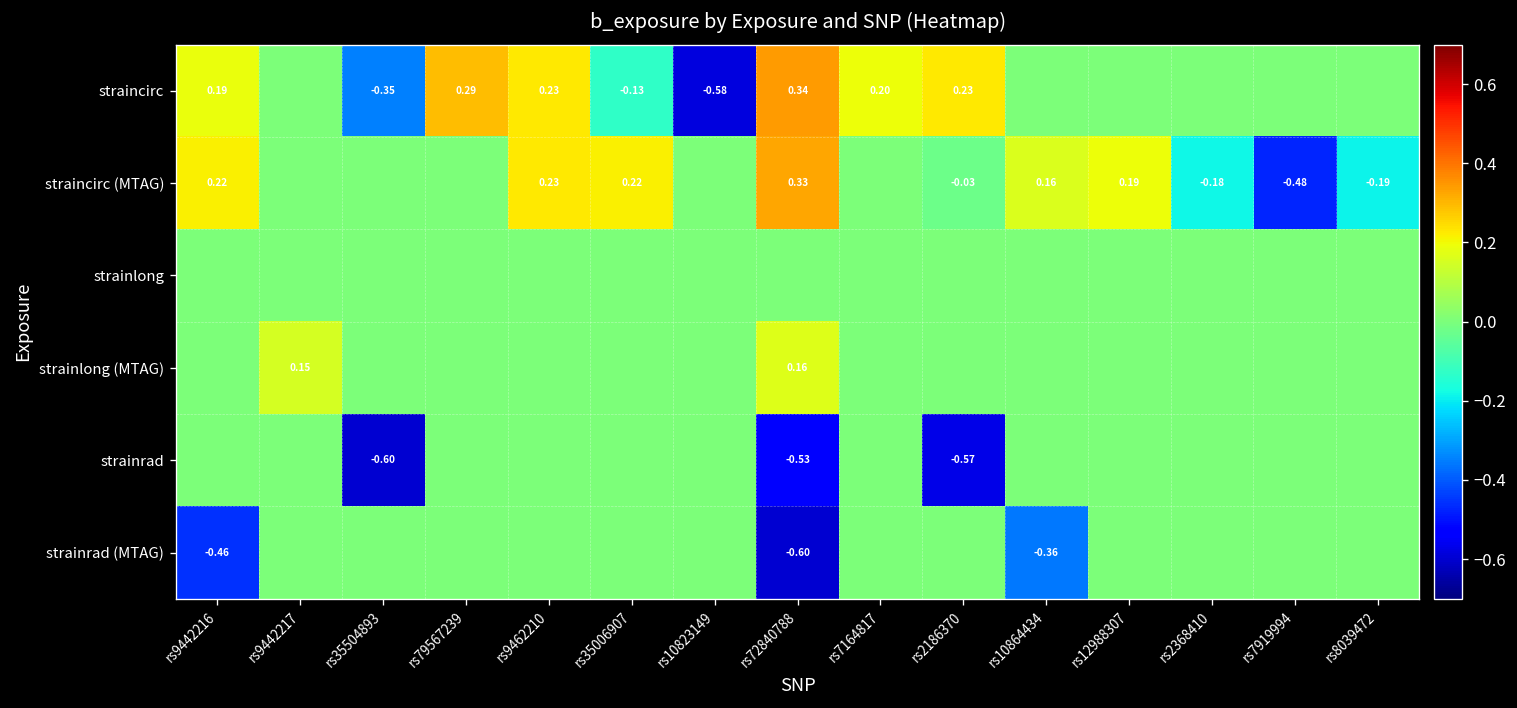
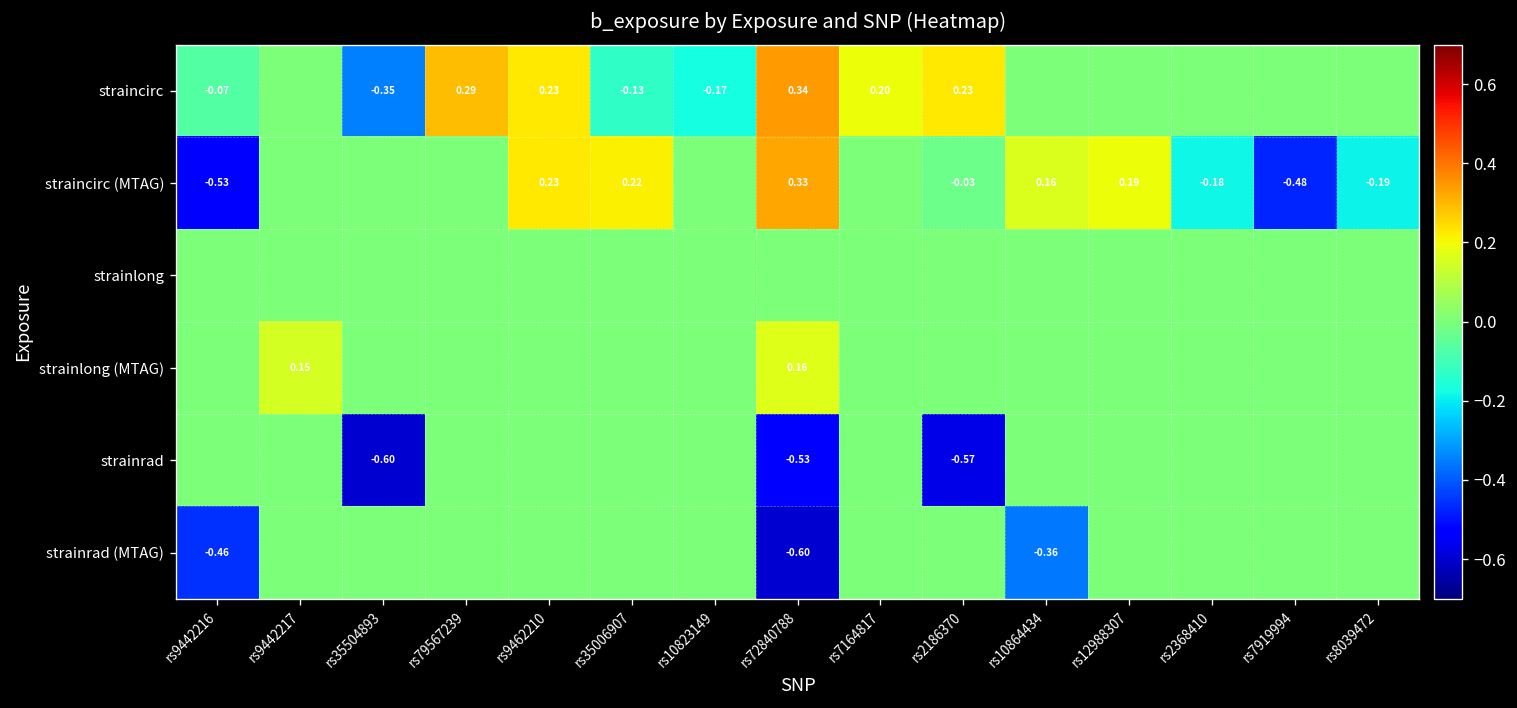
  {
    "straincirc": {
-     "rs9442216": 0.19,
+     "rs9442216": -0.07,
      "rs35504893": -0.35,
      "rs79567239": 0.29,
      "rs9462210": 0.23,
      "rs35006907": -0.13,
-     "rs10823149": -0.58,
+     "rs10823149": -0.17,
      "rs72840788": 0.34,
      "rs7164817": 0.20,
      "rs2186370": 0.23
    },
    "straincirc (MTAG)": {
-     "rs9442216": 0.22,
+     "rs9442216": -0.53,
      "rs9462210": 0.23,
      "rs35006907": 0.22,
      "rs72840788": 0.33,
      "rs2186370": -0.03,
      "rs10864434": 0.16,
      "rs12988307": 0.19,
      "rs2368410": -0.18,
      "rs7919994": -0.48,
      "rs8039472": -0.19
    },
    "strainlong (MTAG)": {
      "rs9442217": 0.15,
      "rs72840788": 0.16
    },
    "strainrad": {
      "rs35504893": -0.60,
      "rs72840788": -0.53,
      "rs2186370": -0.57
    },
    "strainrad (MTAG)": {
      "rs9442216": -0.46,
      "rs72840788": -0.60,
      "rs10864434": -0.36
    }
  }
